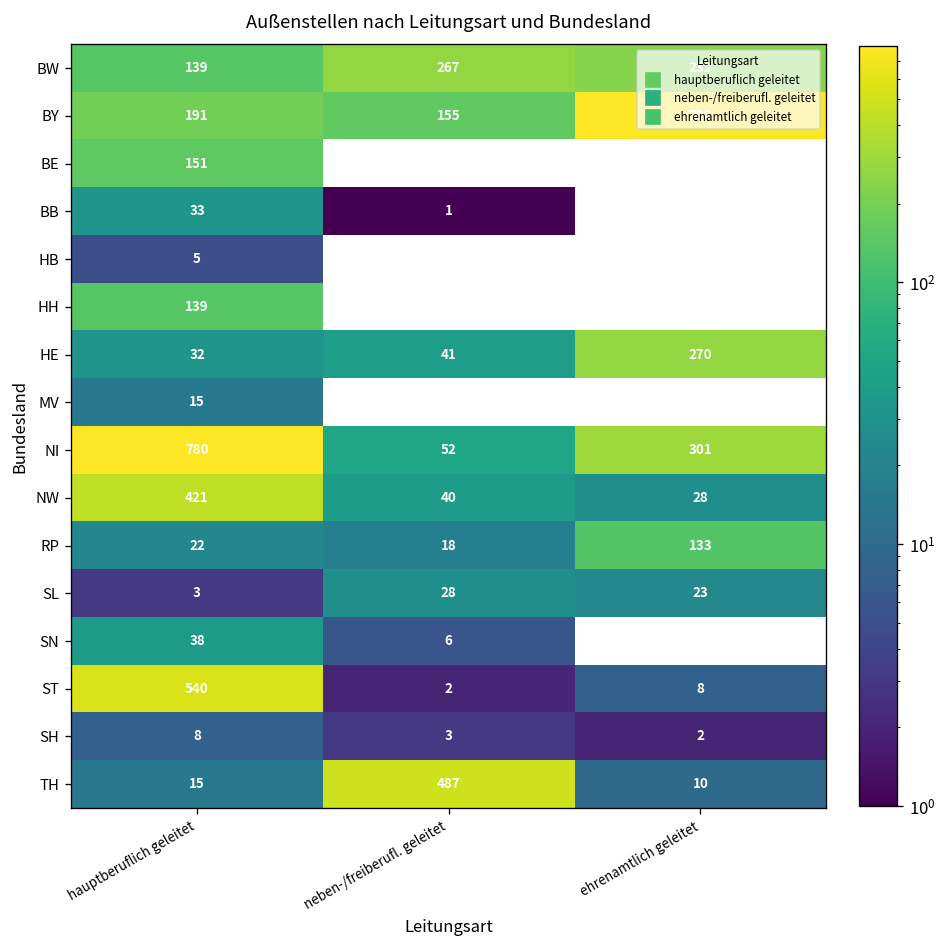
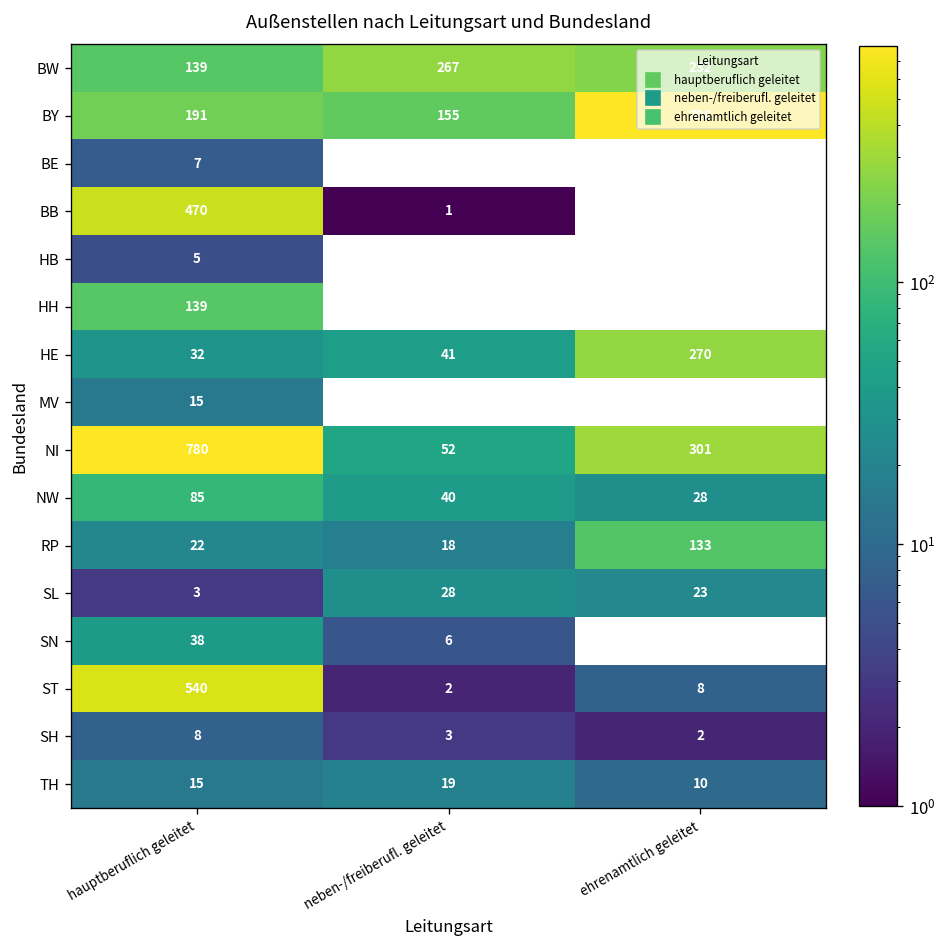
  {
    "BW": {
      "hauptberuflich geleitet": 139,
      "neben-/freiberufl. geleitet": 267
    },
    "BY": {
      "hauptberuflich geleitet": 191,
      "neben-/freiberufl. geleitet": 155
    },
    "BE": {
-     "hauptberuflich geleitet": 151
+     "hauptberuflich geleitet": 7
    },
    "BB": {
-     "hauptberuflich geleitet": 33,
+     "hauptberuflich geleitet": 470,
      "neben-/freiberufl. geleitet": 1
    },
    "HB": {
      "hauptberuflich geleitet": 5
    },
    "HH": {
      "hauptberuflich geleitet": 139
    },
    "HE": {
      "hauptberuflich geleitet": 32,
      "neben-/freiberufl. geleitet": 41,
      "ehrenamtlich geleitet": 270
    },
    "MV": {
      "hauptberuflich geleitet": 15
    },
    "NI": {
      "hauptberuflich geleitet": 780,
      "neben-/freiberufl. geleitet": 52,
      "ehrenamtlich geleitet": 301
    },
    "NW": {
-     "hauptberuflich geleitet": 421,
+     "hauptberuflich geleitet": 85,
      "neben-/freiberufl. geleitet": 40,
      "ehrenamtlich geleitet": 28
    },
    "RP": {
      "hauptberuflich geleitet": 22,
      "neben-/freiberufl. geleitet": 18,
      "ehrenamtlich geleitet": 133
    },
    "SL": {
      "hauptberuflich geleitet": 3,
      "neben-/freiberufl. geleitet": 28,
      "ehrenamtlich geleitet": 23
    },
    "SN": {
      "hauptberuflich geleitet": 38,
      "neben-/freiberufl. geleitet": 6
    },
    "ST": {
      "hauptberuflich geleitet": 540,
      "neben-/freiberufl. geleitet": 2,
      "ehrenamtlich geleitet": 8
    },
    "SH": {
      "hauptberuflich geleitet": 8,
      "neben-/freiberufl. geleitet": 3,
      "ehrenamtlich geleitet": 2
    },
    "TH": {
      "hauptberuflich geleitet": 15,
-     "neben-/freiberufl. geleitet": 487,
+     "neben-/freiberufl. geleitet": 19,
      "ehrenamtlich geleitet": 10
    }
  }
